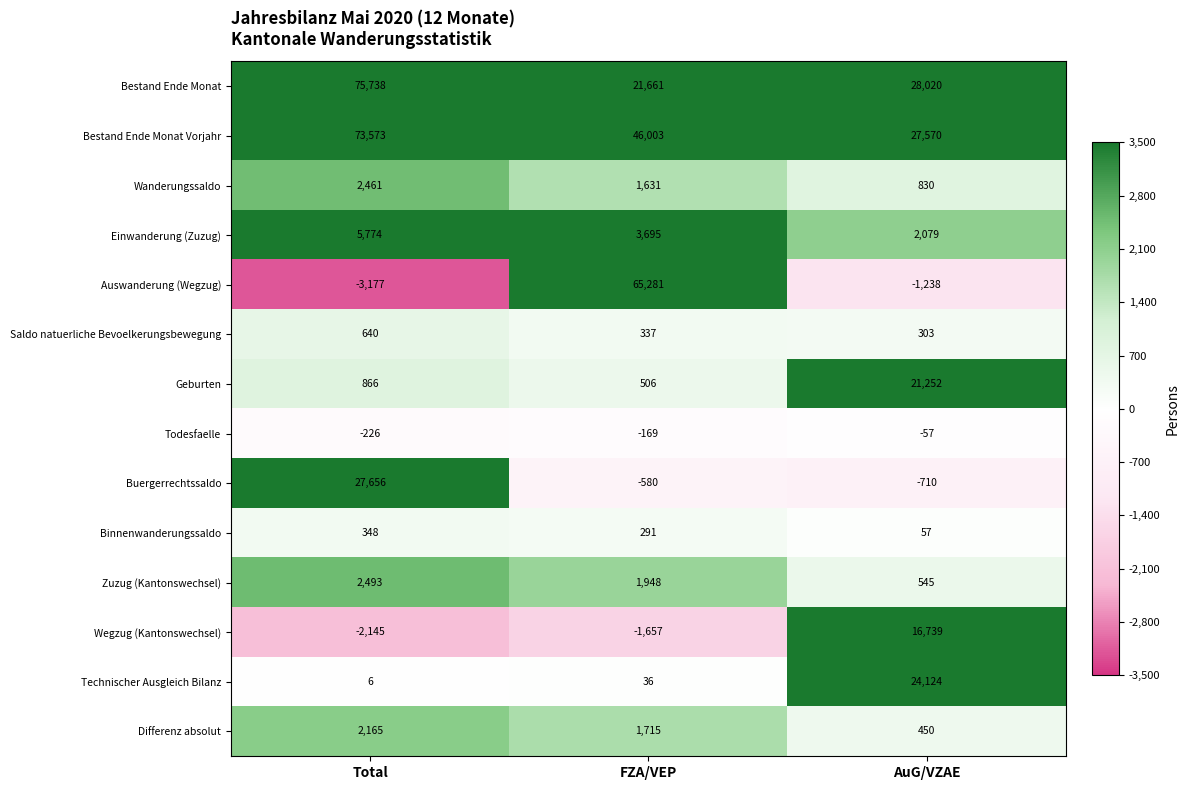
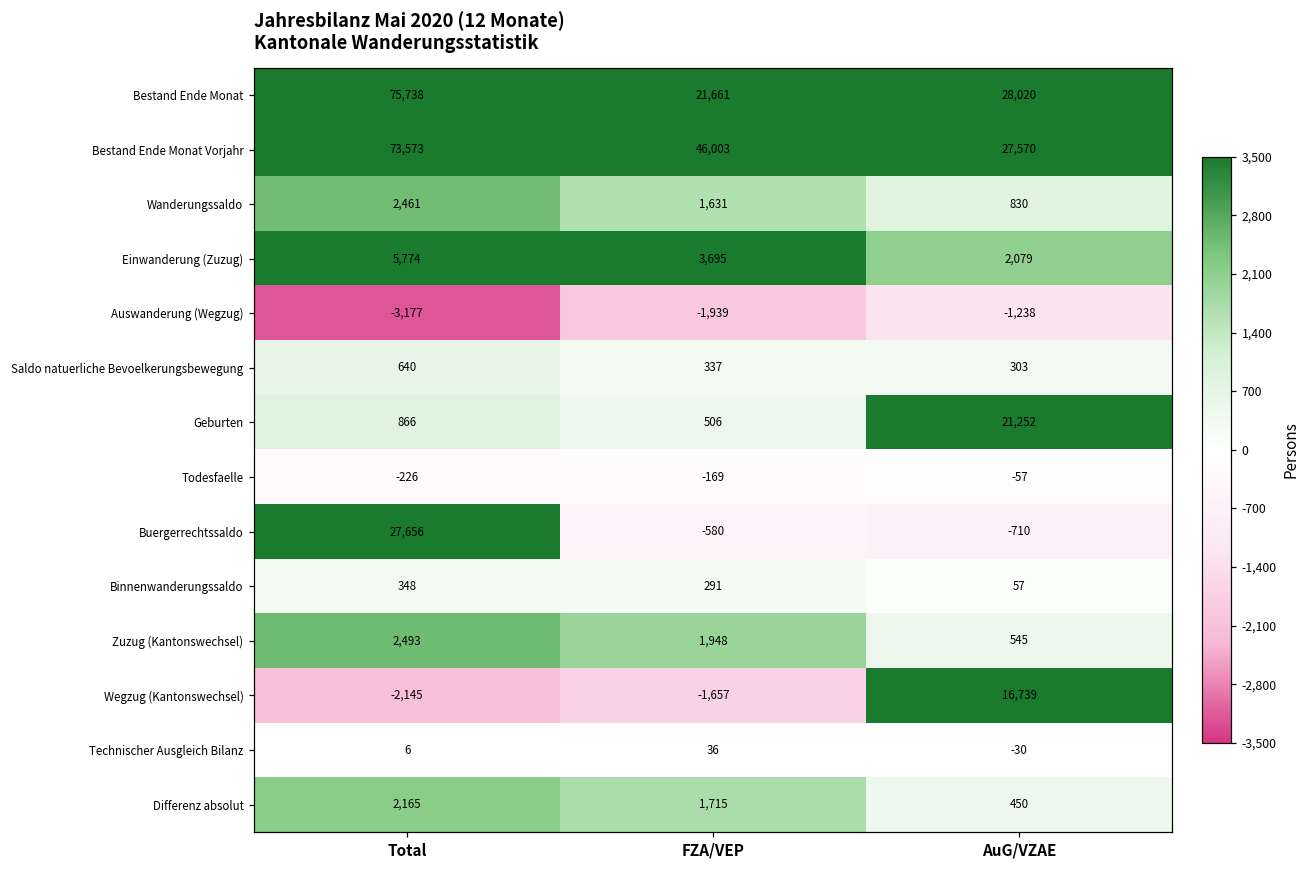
  {
    "Bestand Ende Monat": {
      "Total": "75,738",
      "FZA/VEP": "21,661",
      "AuG/VZAE": "28,020"
    },
    "Bestand Ende Monat Vorjahr": {
      "Total": "73,573",
      "FZA/VEP": "46,003",
      "AuG/VZAE": "27,570"
    },
    "Wanderungssaldo": {
      "Total": "2,461",
      "FZA/VEP": "1,631",
      "AuG/VZAE": "830"
    },
    "Einwanderung (Zuzug)": {
      "Total": "5,774",
      "FZA/VEP": "3,695",
      "AuG/VZAE": "2,079"
    },
    "Auswanderung (Wegzug)": {
      "Total": "-3,177",
-     "FZA/VEP": "65,281",
+     "FZA/VEP": "-1,939",
      "AuG/VZAE": "-1,238"
    },
    "Saldo natuerliche Bevoelkerungsbewegung": {
      "Total": "640",
      "FZA/VEP": "337",
      "AuG/VZAE": "303"
    },
    "Geburten": {
      "Total": "866",
      "FZA/VEP": "506",
      "AuG/VZAE": "21,252"
    },
    "Todesfaelle": {
      "Total": "-226",
      "FZA/VEP": "-169",
      "AuG/VZAE": "-57"
    },
    "Buergerrechtssaldo": {
      "Total": "27,656",
      "FZA/VEP": "-580",
      "AuG/VZAE": "-710"
    },
    "Binnenwanderungssaldo": {
      "Total": "348",
      "FZA/VEP": "291",
      "AuG/VZAE": "57"
    },
    "Zuzug (Kantonswechsel)": {
      "Total": "2,493",
      "FZA/VEP": "1,948",
      "AuG/VZAE": "545"
    },
    "Wegzug (Kantonswechsel)": {
      "Total": "-2,145",
      "FZA/VEP": "-1,657",
      "AuG/VZAE": "16,739"
    },
    "Technischer Ausgleich Bilanz": {
      "Total": "6",
      "FZA/VEP": "36",
-     "AuG/VZAE": "24,124"
+     "AuG/VZAE": "-30"
    },
    "Differenz absolut": {
      "Total": "2,165",
      "FZA/VEP": "1,715",
      "AuG/VZAE": "450"
    }
  }
